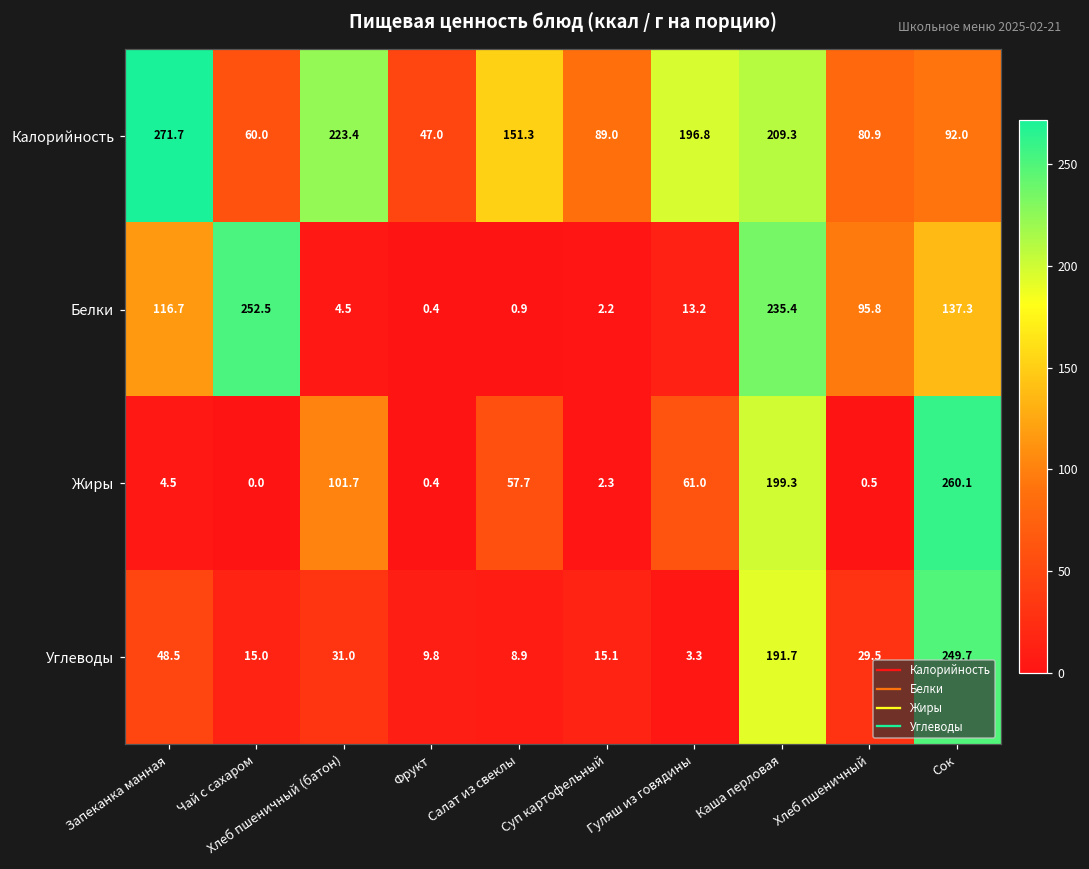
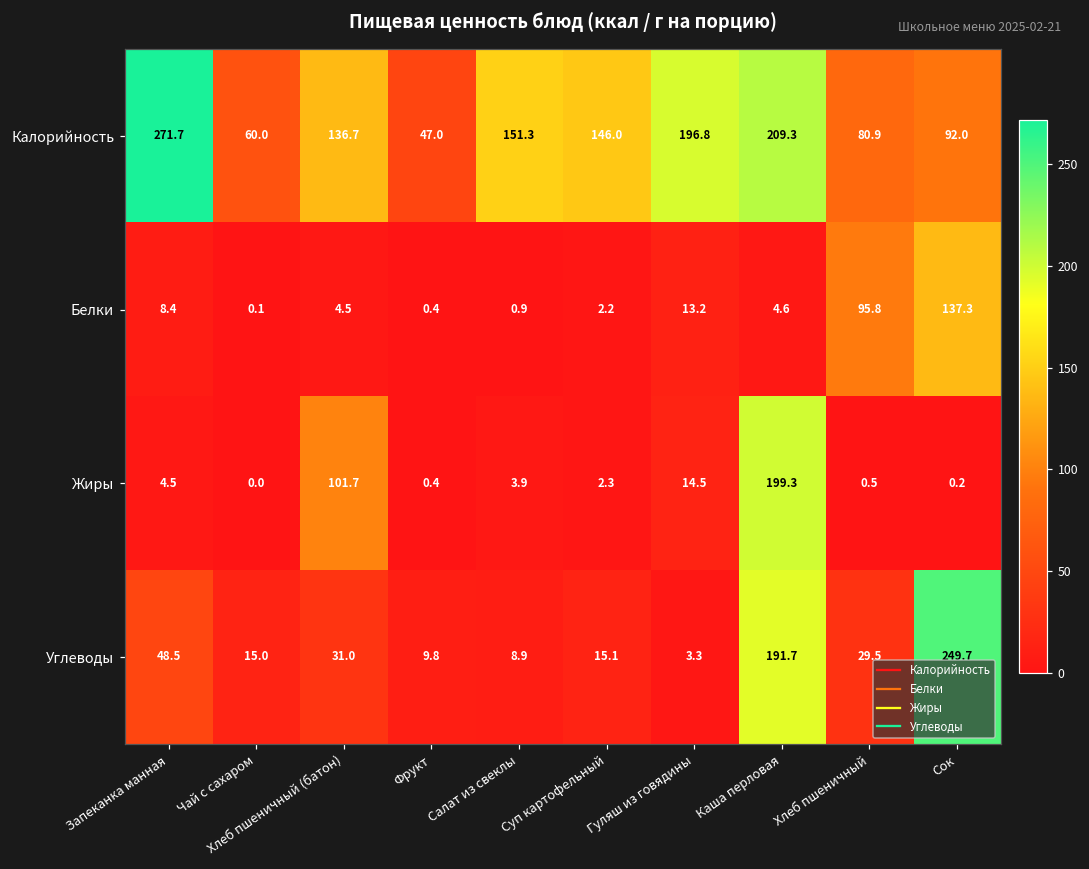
  {
    "Калорийность": {
      "Запеканка манная": 271.7,
      "Чай с сахаром": 60.0,
-     "Хлеб пшеничный (батон)": 223.4,
+     "Хлеб пшеничный (батон)": 136.7,
      "Фрукт": 47.0,
      "Салат из свеклы": 151.3,
-     "Суп картофельный": 89.0,
+     "Суп картофельный": 146.0,
      "Гуляш из говядины": 196.8,
      "Каша перловая": 209.3,
      "Хлеб пшеничный": 80.9,
      "Сок": 92.0
    },
    "Белки": {
-     "Запеканка манная": 116.7,
-     "Чай с сахаром": 252.5,
+     "Запеканка манная": 8.4,
+     "Чай с сахаром": 0.1,
      "Хлеб пшеничный (батон)": 4.5,
      "Фрукт": 0.4,
      "Салат из свеклы": 0.9,
      "Суп картофельный": 2.2,
      "Гуляш из говядины": 13.2,
-     "Каша перловая": 235.4,
+     "Каша перловая": 4.6,
      "Хлеб пшеничный": 95.8,
      "Сок": 137.3
    },
    "Жиры": {
      "Запеканка манная": 4.5,
      "Чай с сахаром": 0.0,
      "Хлеб пшеничный (батон)": 101.7,
      "Фрукт": 0.4,
-     "Салат из свеклы": 57.7,
+     "Салат из свеклы": 3.9,
      "Суп картофельный": 2.3,
-     "Гуляш из говядины": 61.0,
+     "Гуляш из говядины": 14.5,
      "Каша перловая": 199.3,
      "Хлеб пшеничный": 0.5,
-     "Сок": 260.1
+     "Сок": 0.2
    },
    "Углеводы": {
      "Запеканка манная": 48.5,
      "Чай с сахаром": 15.0,
      "Хлеб пшеничный (батон)": 31.0,
      "Фрукт": 9.8,
      "Салат из свеклы": 8.9,
      "Суп картофельный": 15.1,
      "Гуляш из говядины": 3.3,
      "Каша перловая": 191.7,
      "Хлеб пшеничный": 29.5,
      "Сок": 249.7
    }
  }
